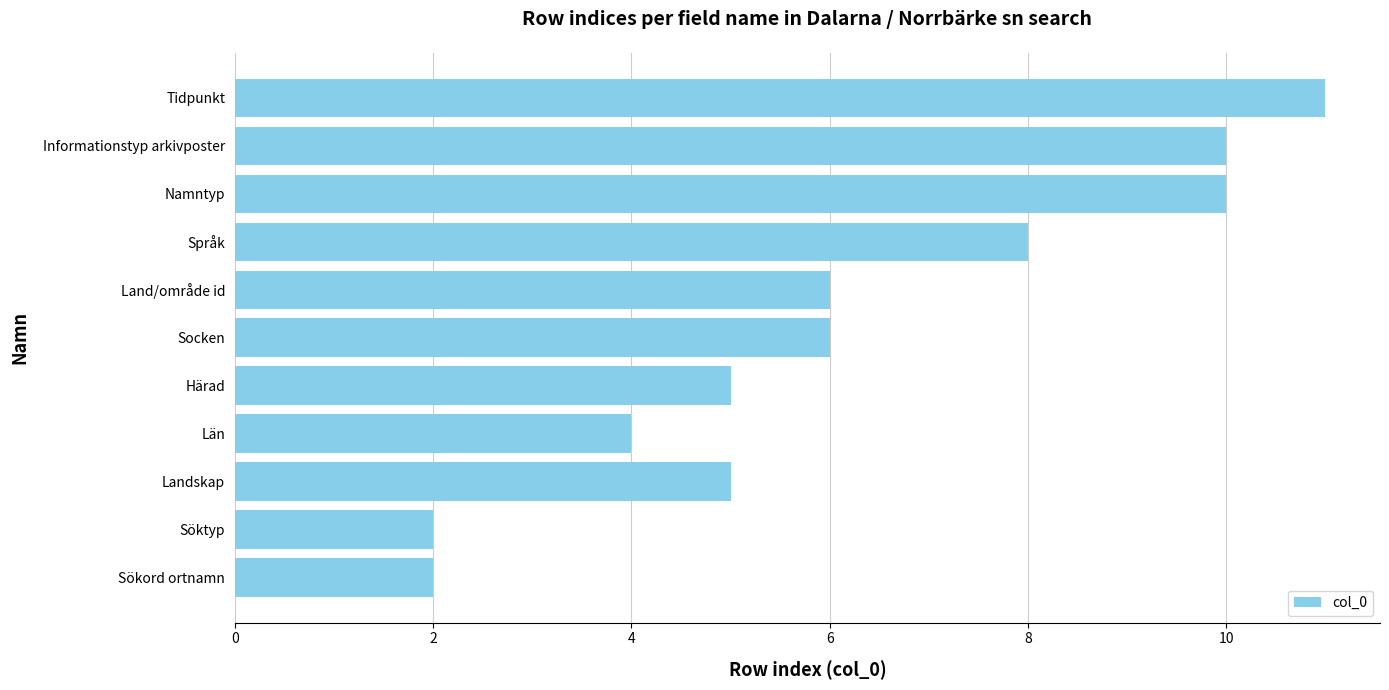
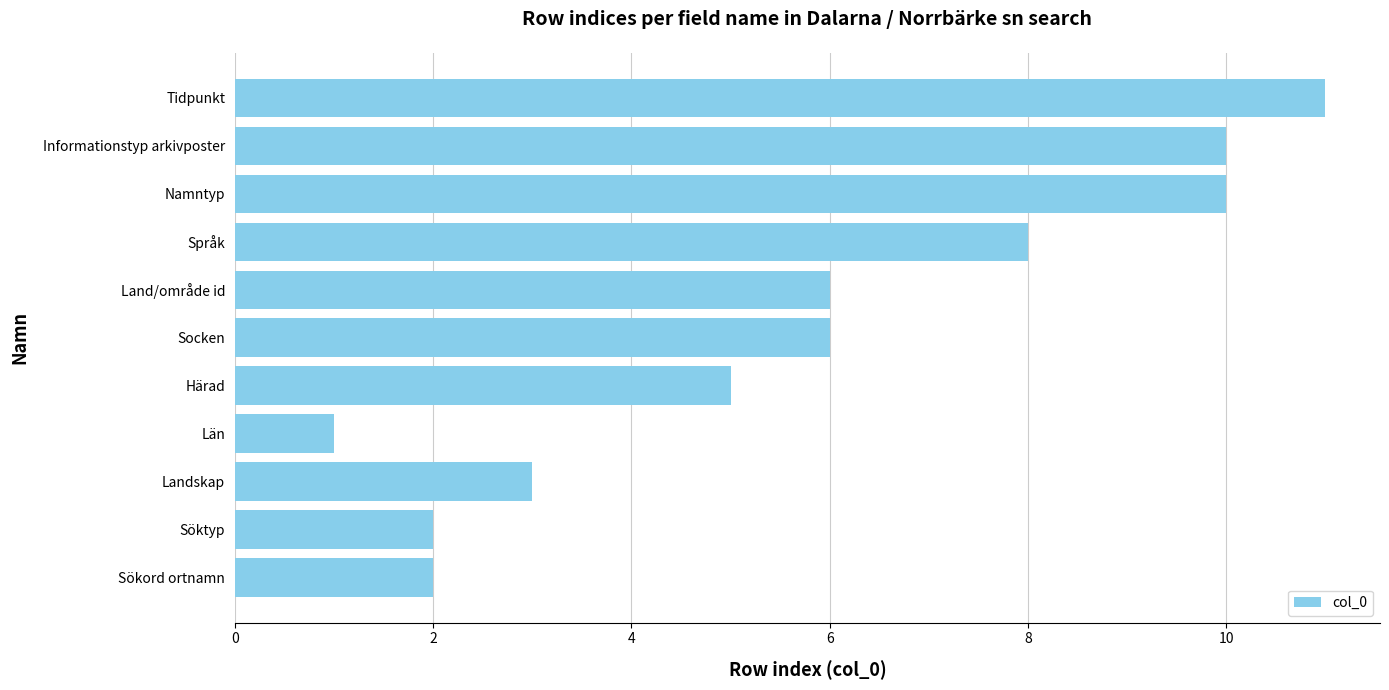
  {
    "Tidpunkt": 11,
    "Informationstyp arkivposter": 10,
    "Namntyp": 10,
    "Språk": 8,
    "Land/område id": 6,
    "Socken": 6,
    "Härad": 5,
-   "Län": 4,
-   "Landskap": 5,
+   "Län": 1,
+   "Landskap": 3,
    "Söktyp": 2,
    "Sökord ortnamn": 2
  }
